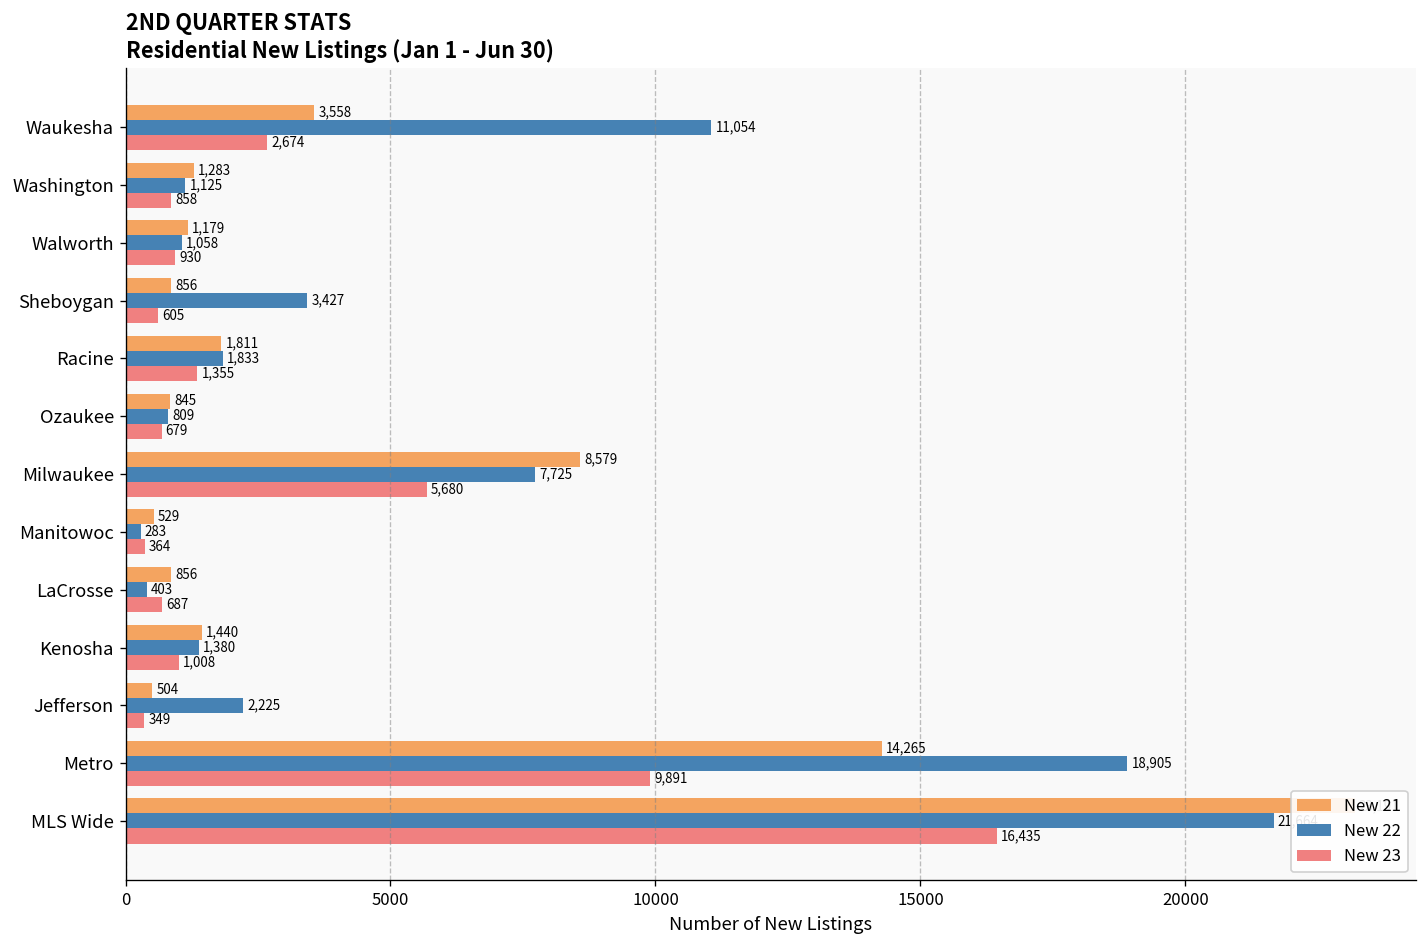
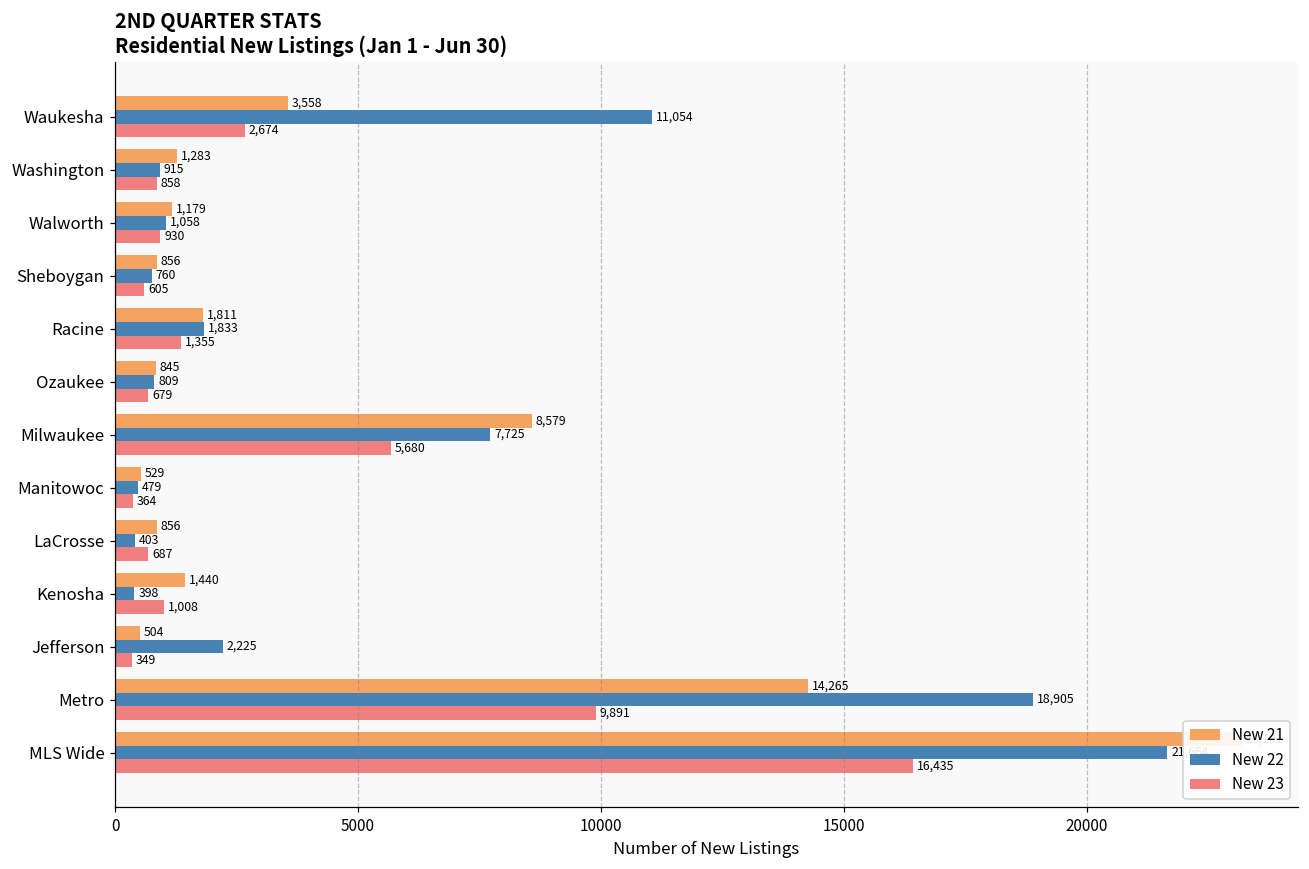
  {
    "New 22": {
      "Waukesha": "11,054",
-     "Washington": "1,125",
+     "Washington": "915",
      "Walworth": "1,058",
-     "Sheboygan": "3,427",
+     "Sheboygan": "760",
      "Racine": "1,833",
      "Ozaukee": "809",
      "Milwaukee": "7,725",
-     "Manitowoc": "283",
+     "Manitowoc": "479",
      "LaCrosse": "403",
-     "Kenosha": "1,380",
+     "Kenosha": "398",
      "Jefferson": "2,225",
      "Metro": "18,905"
    }
  }
